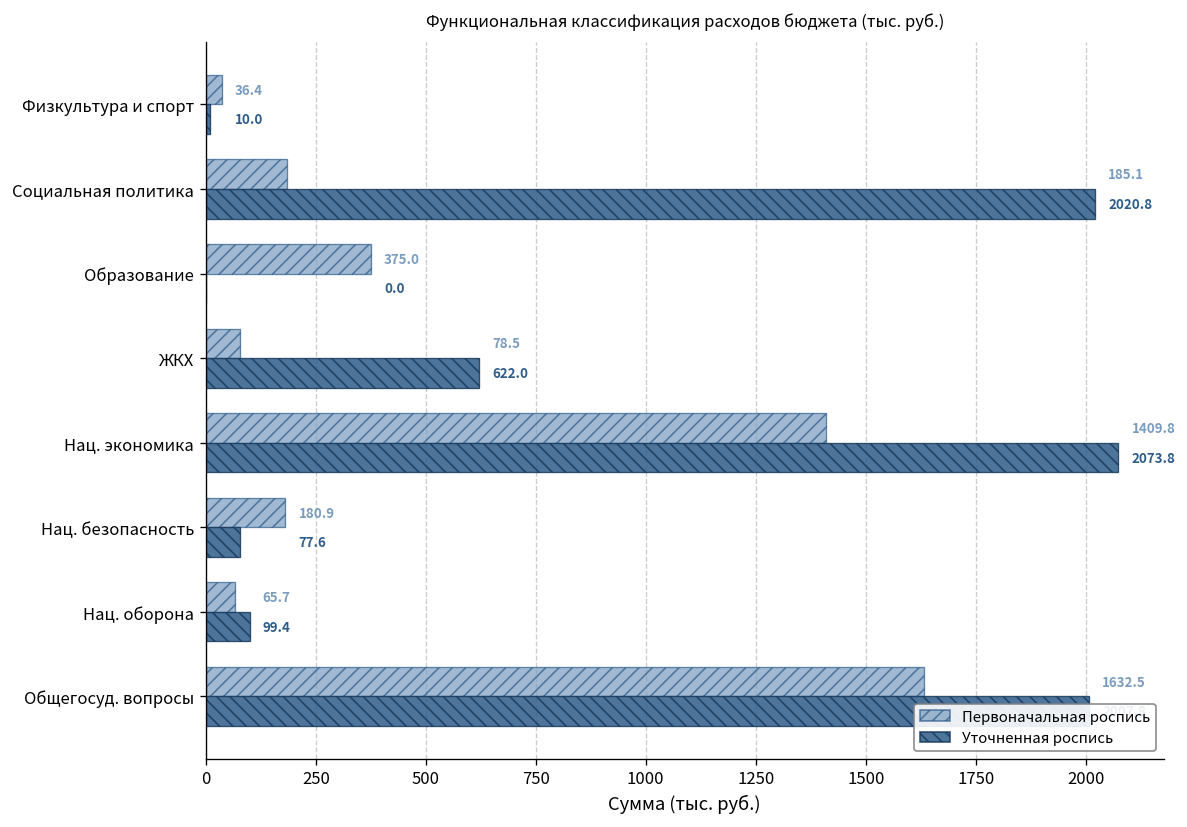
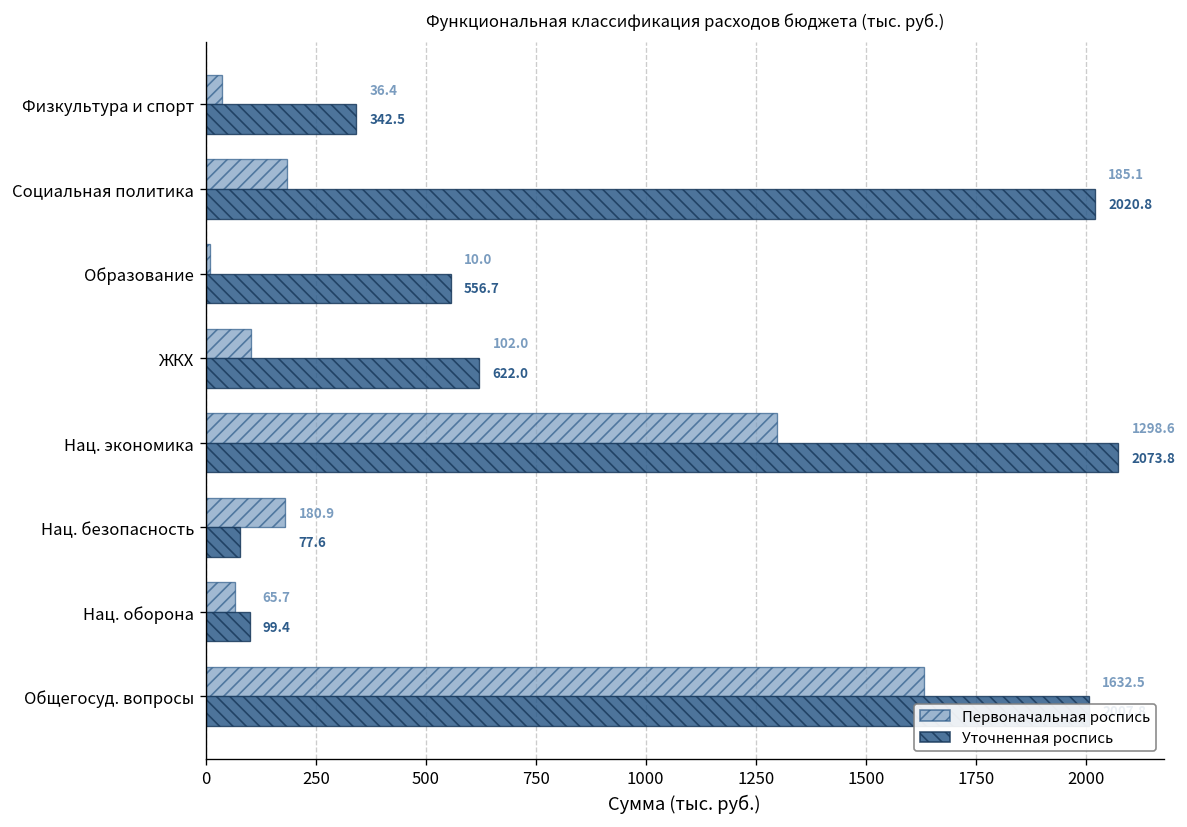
  {
    "Первоначальная роспись": {
-     "Образование": 375.0,
-     "ЖКХ": 78.5,
-     "Нац. экономика": 1409.8,
+     "Образование": 10.0,
+     "ЖКХ": 102.0,
+     "Нац. экономика": 1298.6,
      "Нац. безопасность": 180.9,
      "Нац. оборона": 65.7
    },
    "Уточненная роспись": {
-     "Физкультура и спорт": 10.0,
+     "Физкультура и спорт": 342.5,
      "Социальная политика": 2020.8,
-     "Образование": 0.0,
+     "Образование": 556.7,
      "ЖКХ": 622.0,
      "Нац. экономика": 2073.8,
      "Нац. оборона": 99.4
    }
  }
